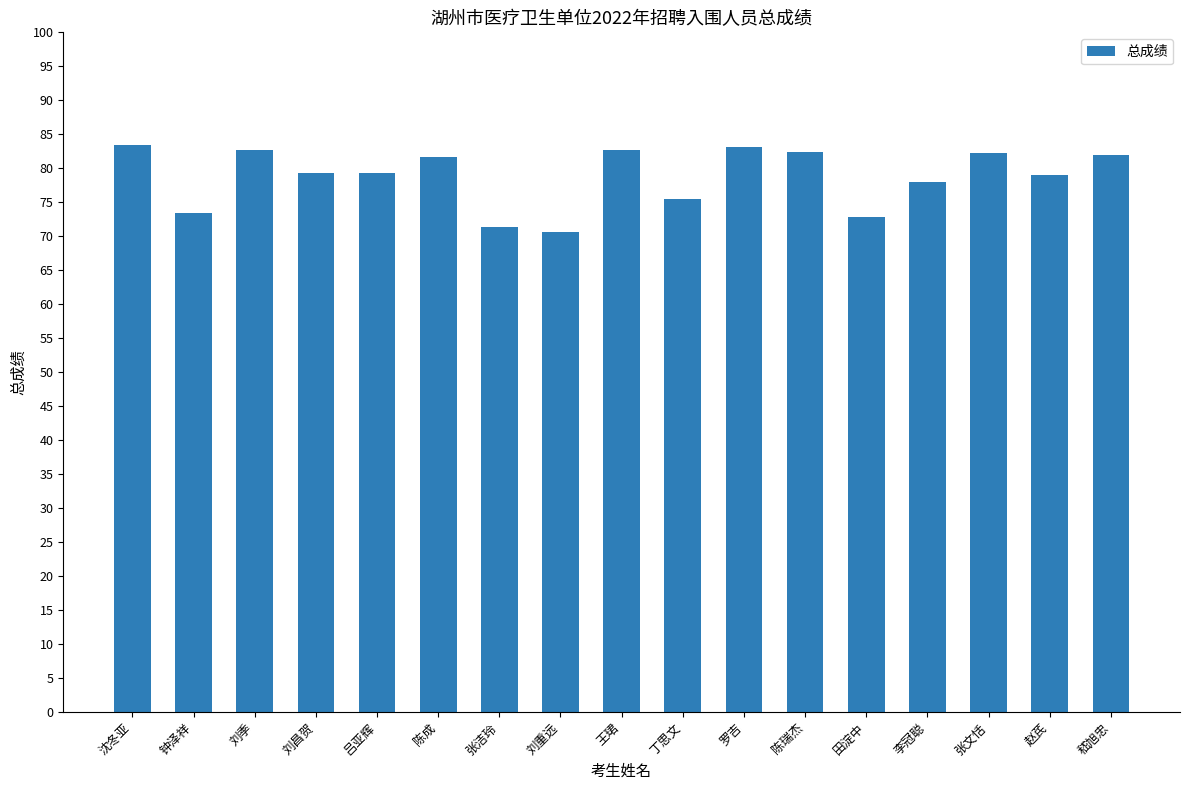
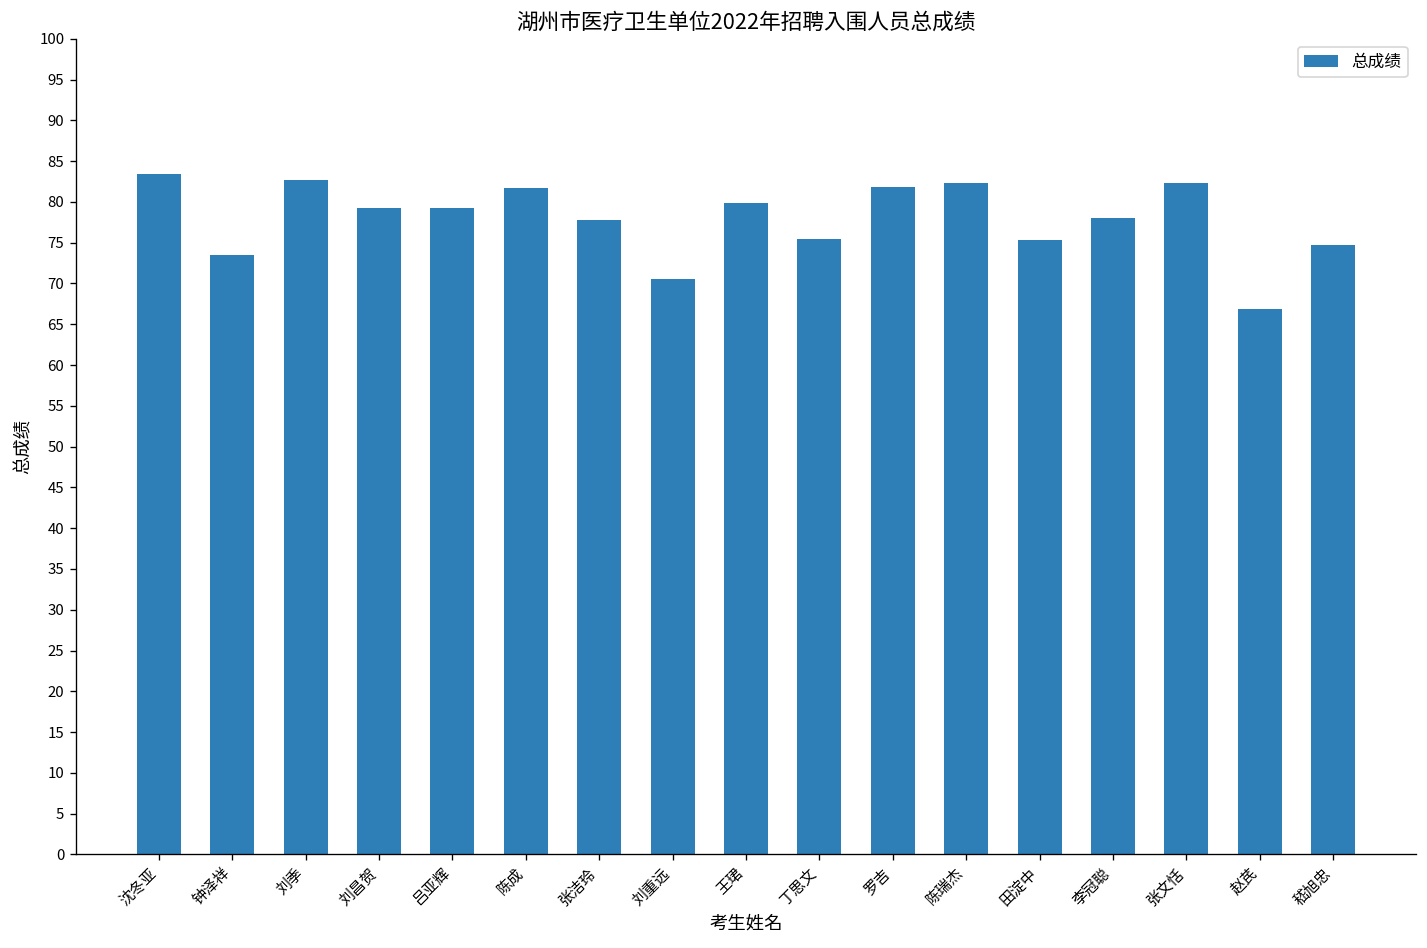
  {
    "沈冬亚": 83,
    "钟泽祥": 73,
    "刘季": 83,
    "刘昌贺": 79,
    "吕亚辉": 79,
    "陈成": 82,
-   "张洁玲": 71,
+   "张洁玲": 78,
    "刘重远": 71,
-   "王珺": 83,
+   "王珺": 80,
    "丁思文": 75,
-   "罗吉": 83,
+   "罗吉": 82,
    "陈瑞杰": 82,
-   "田淀中": 73,
+   "田淀中": 75,
    "李冠聪": 78,
    "张文恬": 82,
-   "赵芪": 79,
-   "嵇旭忠": 82
+   "赵芪": 67,
+   "嵇旭忠": 75
  }
